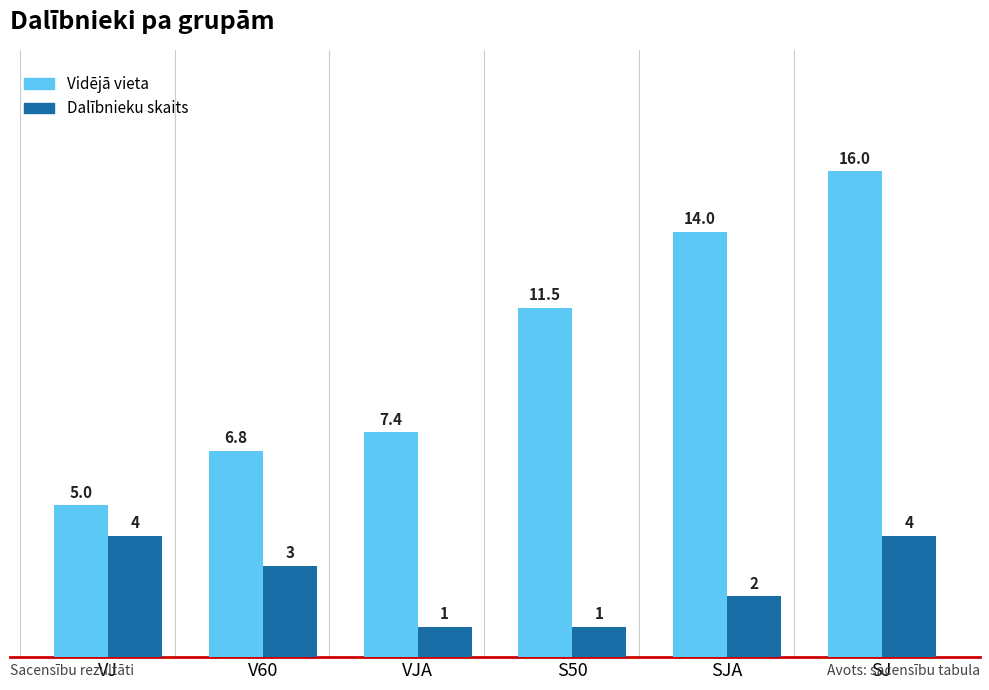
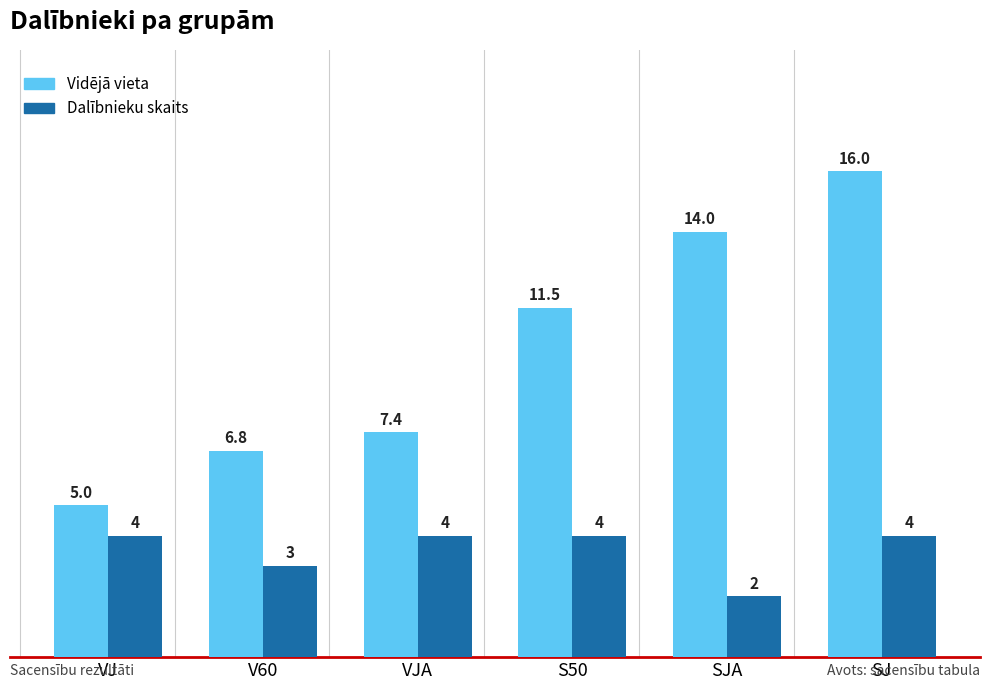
  {
    "Vidējā vieta": {
      "VJ": 5.0,
      "V60": 6.8,
      "VJA": 7.4,
      "S50": 11.5,
      "SJA": 14.0,
      "SJ": 16.0
    },
    "Dalībnieku skaits": {
      "VJ": 4,
      "V60": 3,
-     "VJA": 1,
-     "S50": 1,
+     "VJA": 4,
+     "S50": 4,
      "SJA": 2,
      "SJ": 4
    }
  }
